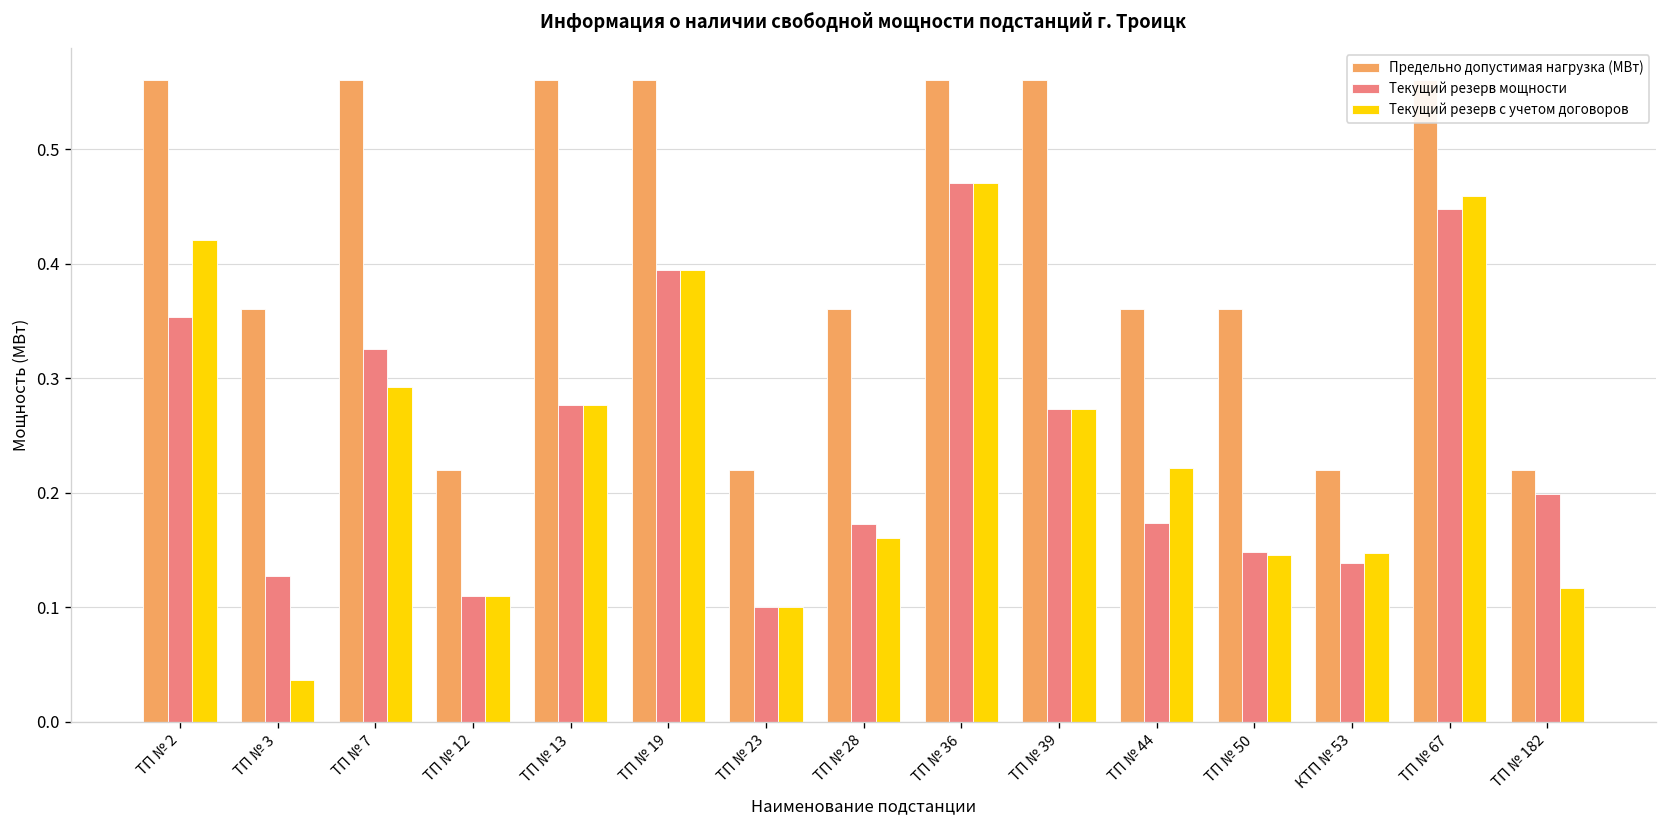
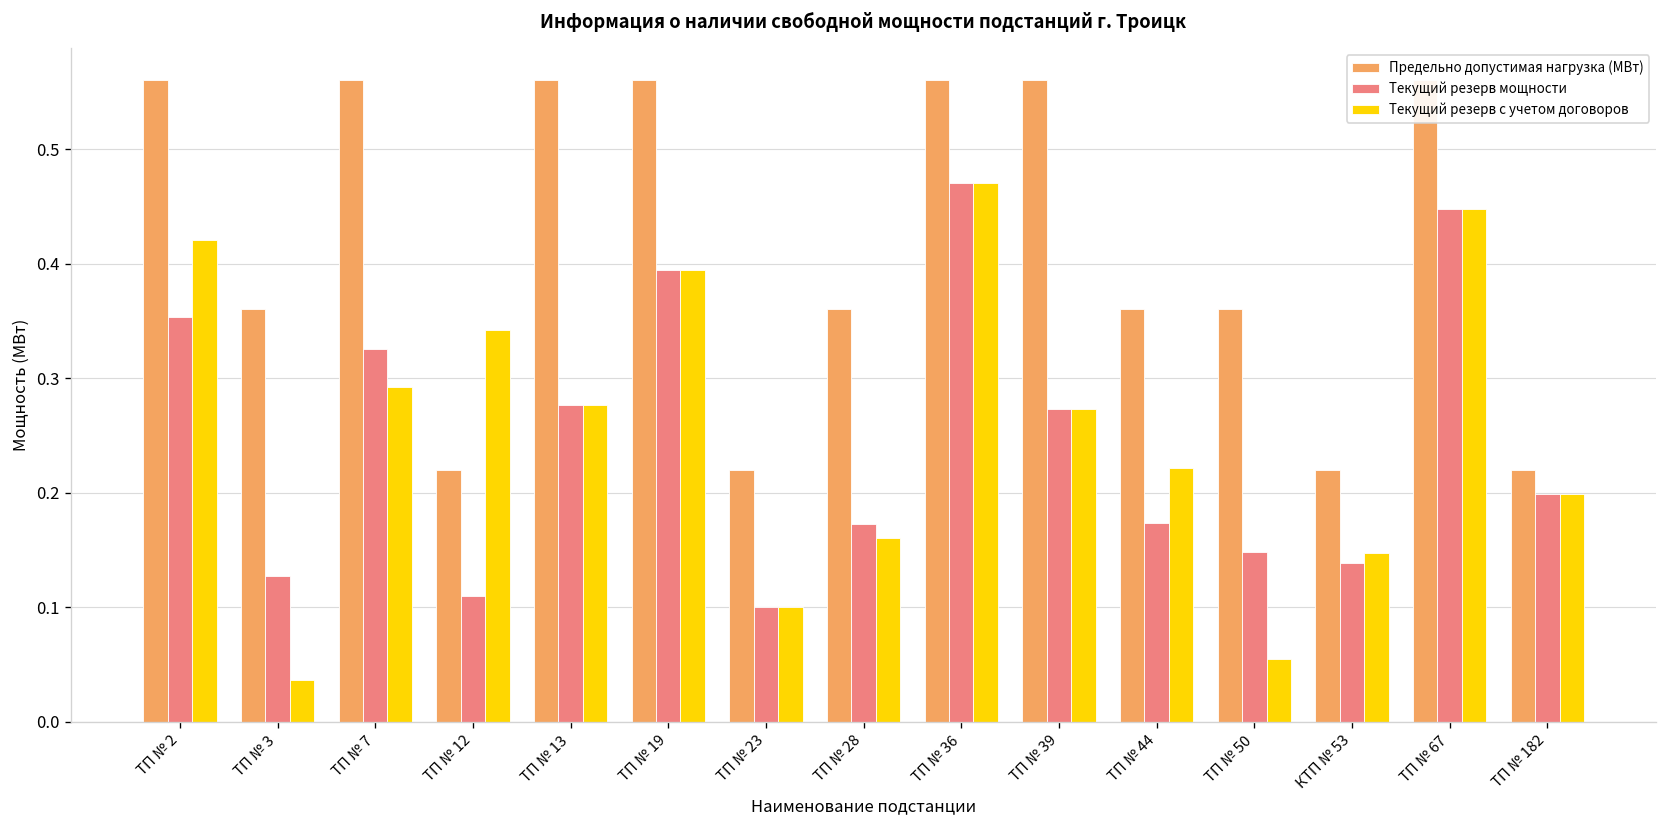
  {
    "Текущий резерв с учетом договоров": {
      "ТП № 2": 0.42,
      "ТП № 3": 0.04,
      "ТП № 7": 0.29,
-     "ТП № 12": 0.11,
+     "ТП № 12": 0.34,
      "ТП № 13": 0.28,
      "ТП № 19": 0.39,
      "ТП № 23": 0.10,
      "ТП № 28": 0.16,
      "ТП № 36": 0.47,
      "ТП № 39": 0.27,
      "ТП № 44": 0.22,
-     "ТП № 50": 0.15,
+     "ТП № 50": 0.06,
      "КТП № 53": 0.15,
-     "ТП № 67": 0.46,
-     "ТП № 182": 0.12
+     "ТП № 67": 0.45,
+     "ТП № 182": 0.20
    }
  }
